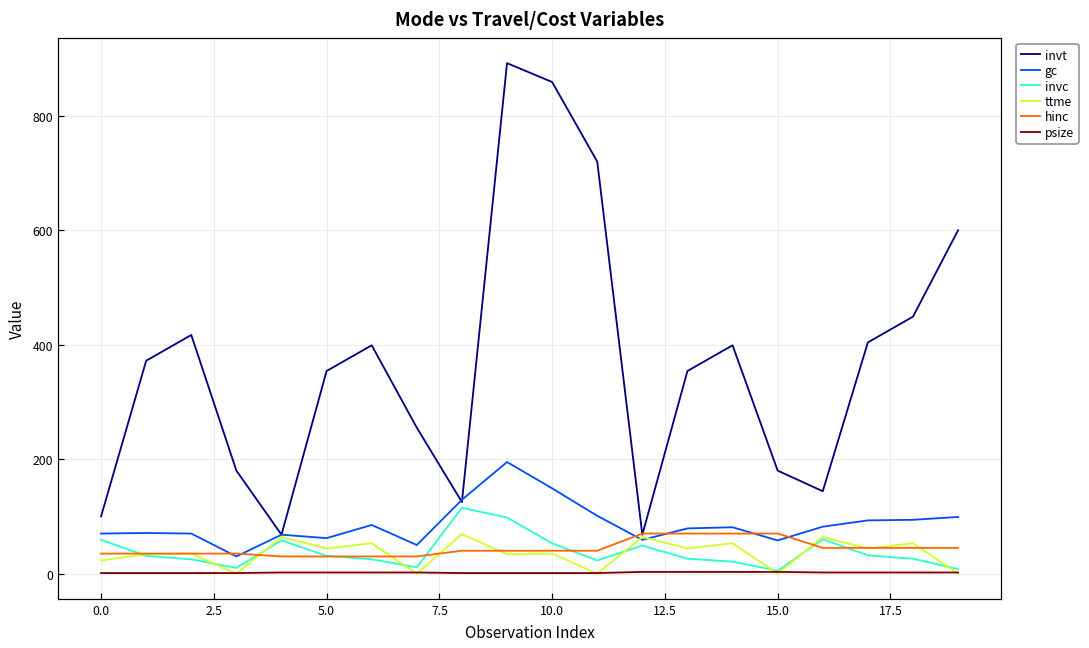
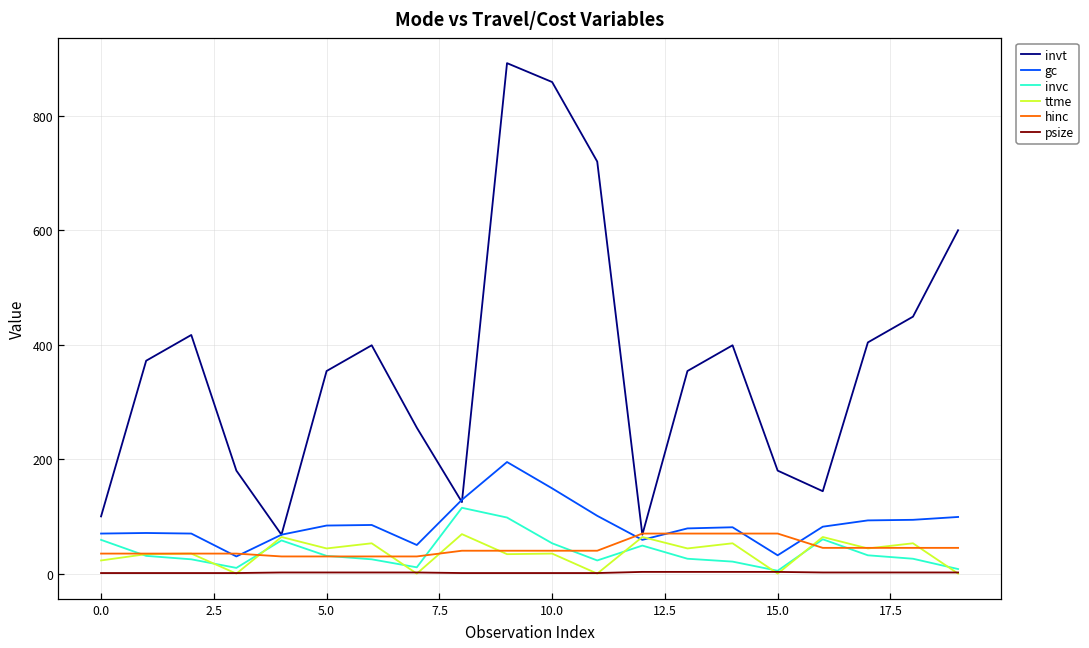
  {
    "invt": {
      "0.0": 100,
      "5.0": 350,
      "10.0": 860,
      "15.0": 180
    },
    "gc": {
      "0.0": 70,
-     "5.0": 60,
+     "5.0": 80,
      "10.0": 150,
-     "15.0": 60
+     "15.0": 30
    },
    "invc": {
      "0.0": 60,
      "10.0": 50
    },
    "ttme": {
      "0.0": 20,
      "5.0": 40,
      "10.0": 40
    },
    "hinc": {
      "0.0": 40,
      "10.0": 40,
      "15.0": 70
    },
    "psize": {
      "0.0": 0,
      "5.0": 0,
      "10.0": 0
    }
  }
